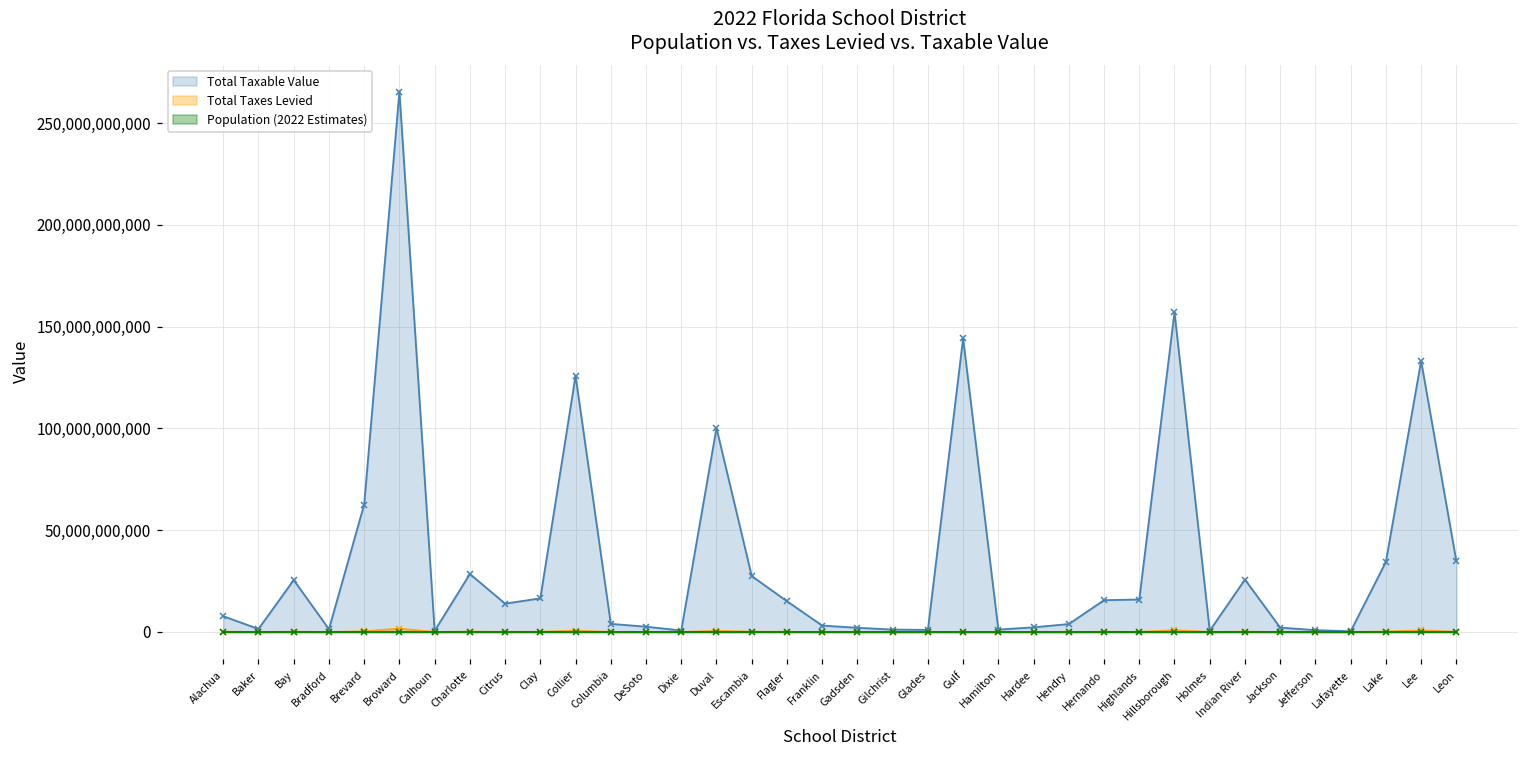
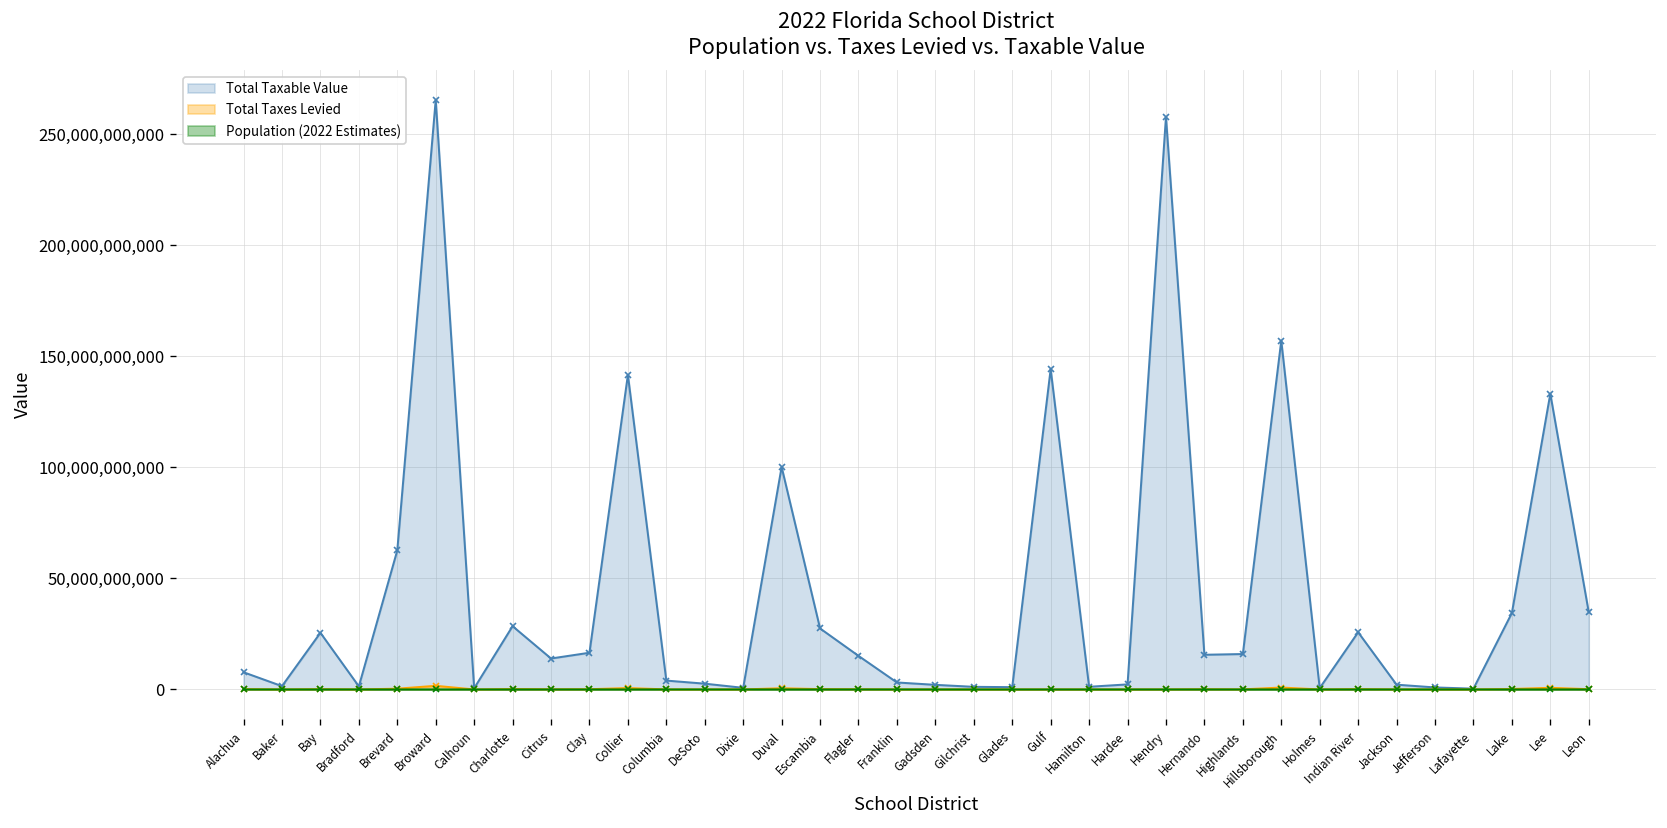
  {
    "Total Taxable Value": {
      "Alachua": "8,000,000,000",
      "Baker": "1,000,000,000",
      "Bay": "26,000,000,000",
      "Brevard": "63,000,000,000",
      "Broward": "265,000,000,000",
      "Charlotte": "28,000,000,000",
      "Citrus": "14,000,000,000",
      "Clay": "17,000,000,000",
-     "Collier": "126,000,000,000",
+     "Collier": "142,000,000,000",
      "Columbia": "4,000,000,000",
      "DeSoto": "3,000,000,000",
      "Duval": "100,000,000,000",
      "Escambia": "27,000,000,000",
      "Flagler": "15,000,000,000",
      "Franklin": "3,000,000,000",
      "Gadsden": "2,000,000,000",
      "Gulf": "144,000,000,000",
      "Hardee": "2,000,000,000",
-     "Hendry": "4,000,000,000",
+     "Hendry": "258,000,000,000",
      "Hernando": "16,000,000,000",
      "Highlands": "16,000,000,000",
      "Hillsborough": "157,000,000,000",
      "Indian River": "26,000,000,000",
      "Jackson": "2,000,000,000",
      "Lake": "34,000,000,000",
      "Lee": "133,000,000,000",
      "Leon": "35,000,000,000"
    },
    "Total Taxes Levied": {
      "Broward": "2,000,000,000"
    },
    "Population (2022 Estimates)": {
      "Broward": "0"
    }
  }
